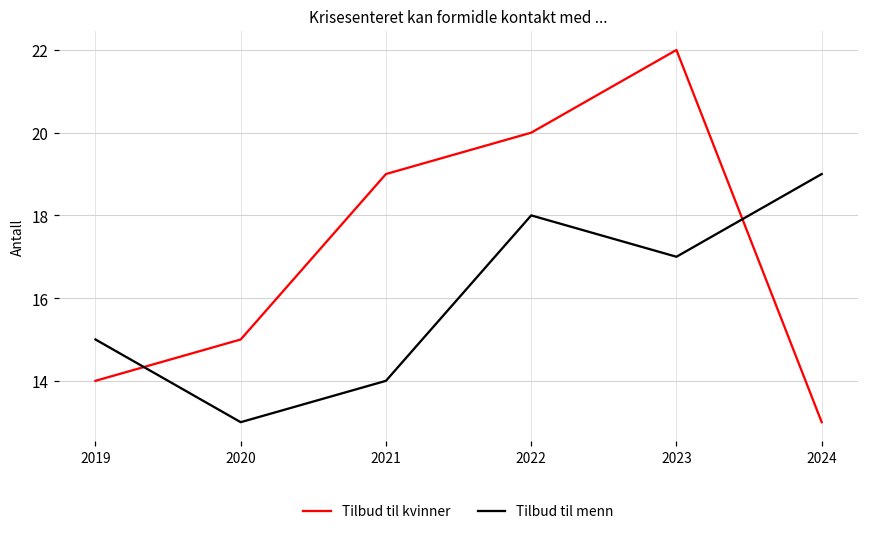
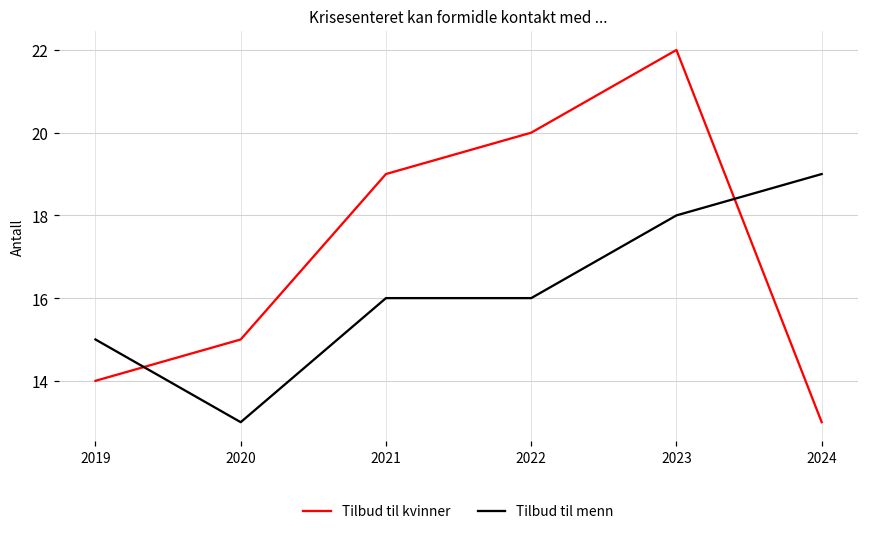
  {
    "Tilbud til kvinner": {
      "2019": 14,
      "2020": 15,
      "2021": 19,
      "2022": 20,
      "2023": 22,
      "2024": 13
    },
    "Tilbud til menn": {
      "2019": 15,
      "2020": 13,
-     "2021": 14,
-     "2022": 18,
-     "2023": 17,
+     "2021": 16,
+     "2022": 16,
+     "2023": 18,
      "2024": 19
    }
  }
